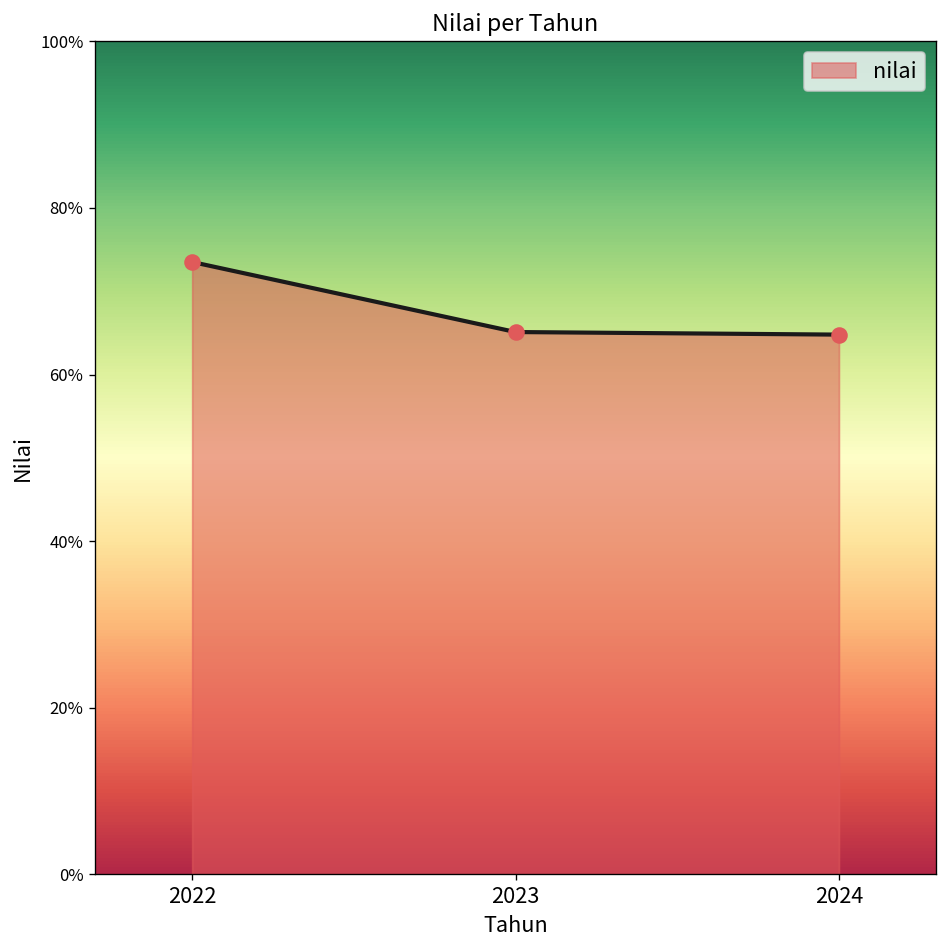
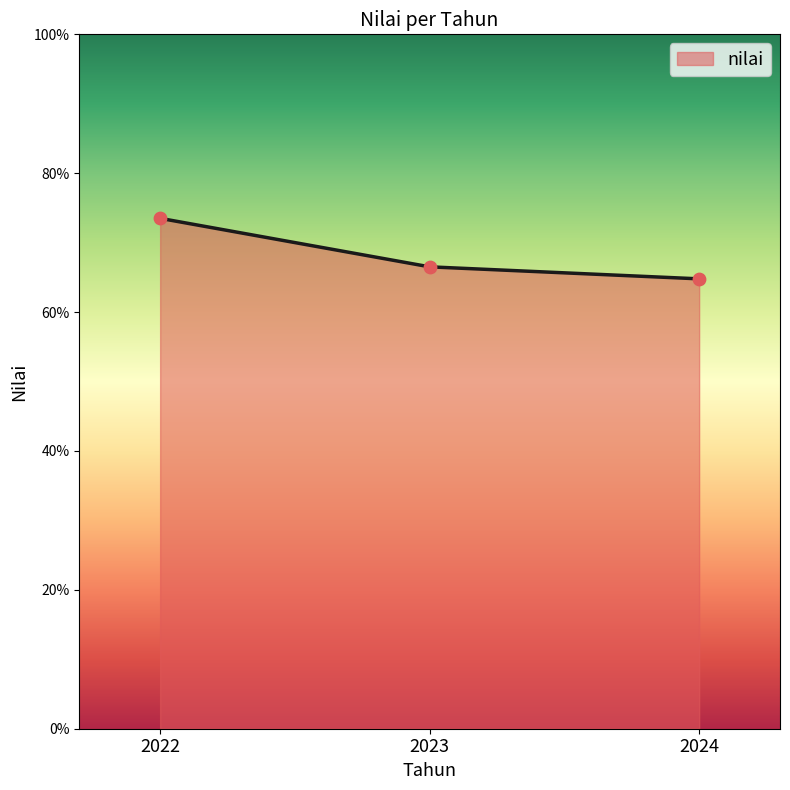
  {
    "2022": "74%",
-   "2023": "65%",
+   "2023": "67%",
    "2024": "65%"
  }
